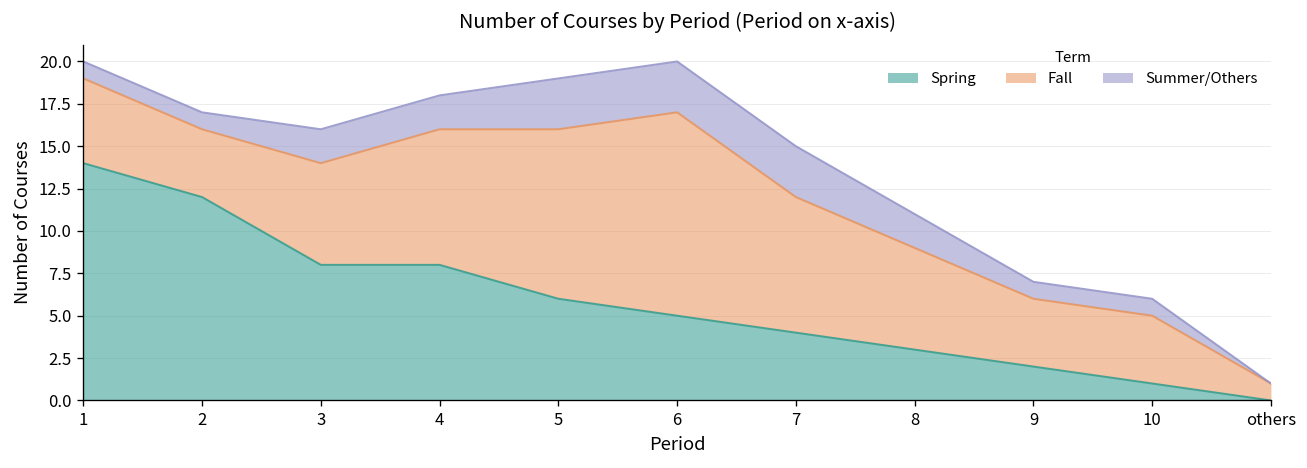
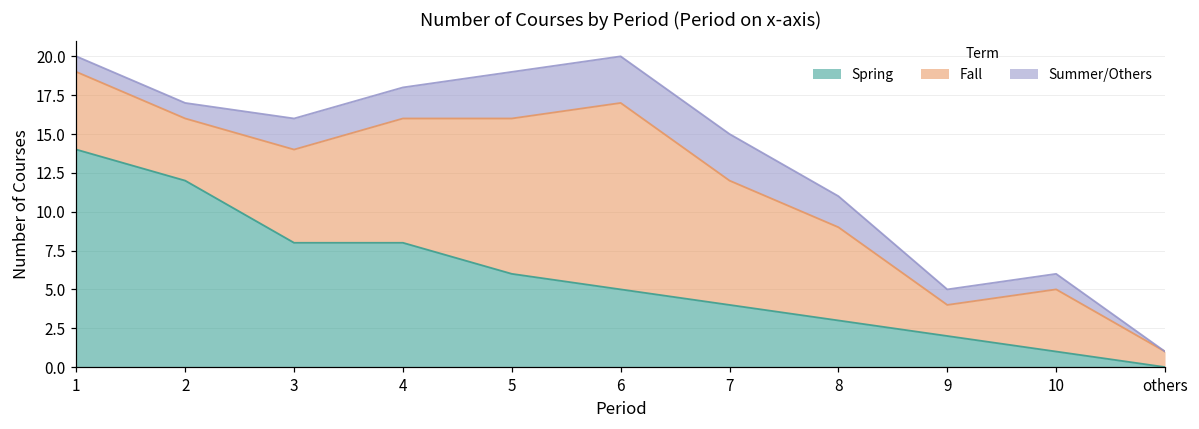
  {
    "Spring": {
      "1": 14,
      "2": 12,
      "3": 8,
      "4": 8,
      "5": 6,
      "6": 5,
      "7": 4,
      "8": 3,
      "9": 2,
      "10": 1,
      "others": 0
    },
    "Fall": {
      "1": 5,
      "2": 4,
      "3": 6,
      "4": 8,
      "5": 10,
      "6": 12,
      "7": 8,
      "8": 6,
-     "9": 4,
+     "9": 2,
      "10": 4
    },
    "Summer/Others": {
      "1": 1,
      "2": 1,
      "3": 2,
      "4": 2,
      "5": 3,
      "6": 3,
      "7": 3,
      "8": 2,
      "9": 1,
      "10": 1
    }
  }
